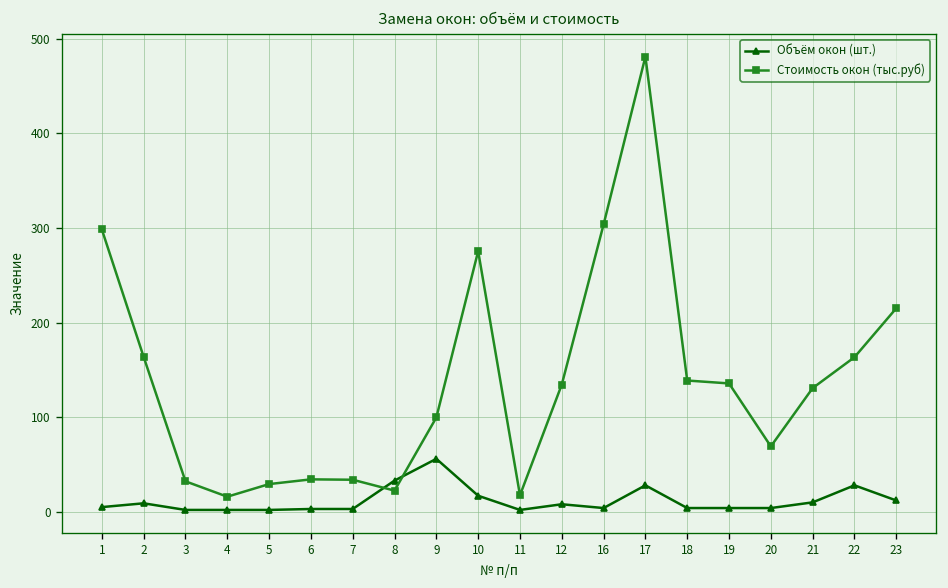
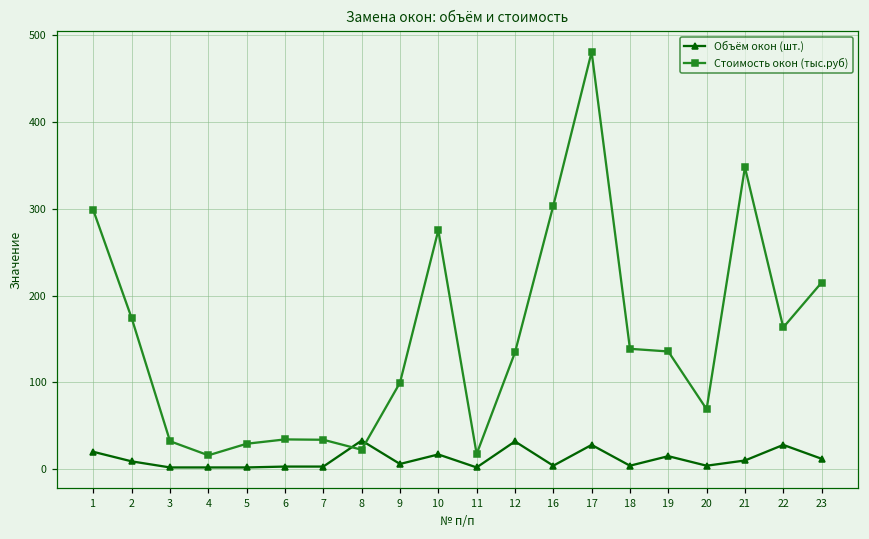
  {
    "Объём окон (шт.)": {
-     "1": 10,
+     "1": 20,
      "2": 10,
      "3": 0,
      "4": 0,
      "5": 0,
      "6": 0,
      "7": 0,
      "8": 30,
-     "9": 60,
+     "9": 10,
      "10": 20,
      "11": 0,
-     "12": 10,
+     "12": 30,
      "16": 0,
      "17": 30,
      "18": 0,
-     "19": 0,
+     "19": 20,
      "20": 0,
      "21": 10,
      "22": 30,
      "23": 10
    },
    "Стоимость окон (тыс.руб)": {
      "1": 300,
-     "2": 160,
+     "2": 170,
      "3": 30,
      "4": 20,
      "5": 30,
      "6": 30,
      "7": 30,
      "8": 20,
      "9": 100,
      "10": 280,
      "11": 20,
      "12": 130,
      "16": 300,
      "17": 480,
      "18": 140,
      "19": 140,
      "20": 70,
-     "21": 130,
+     "21": 350,
      "22": 160,
      "23": 220
    }
  }
